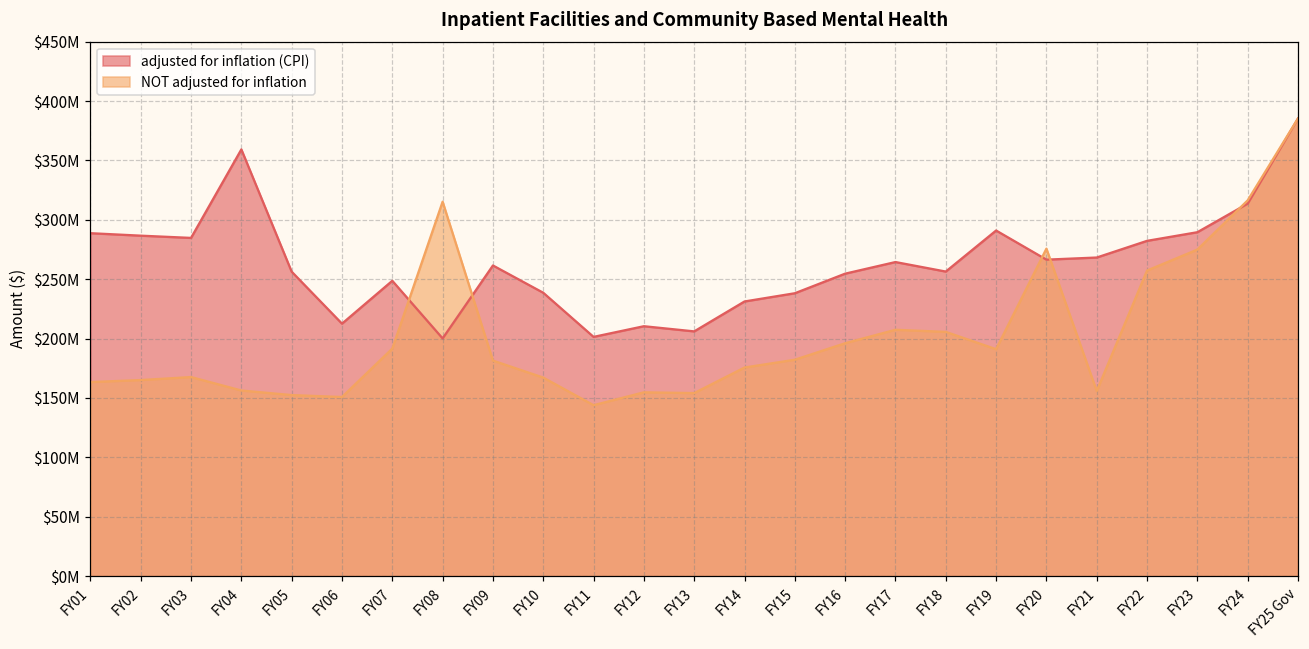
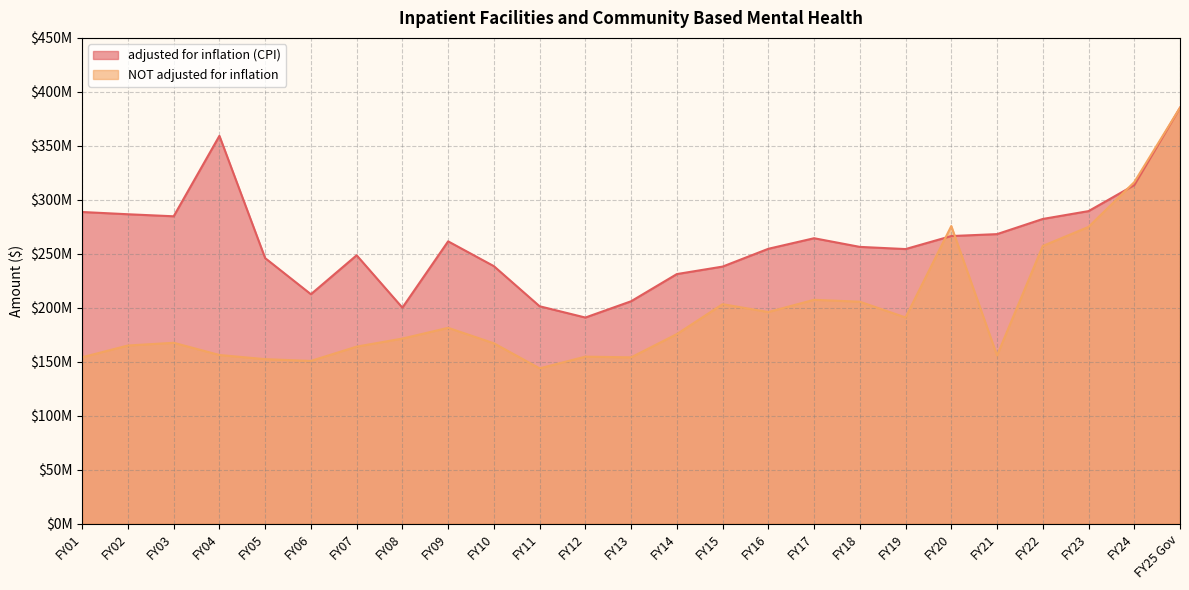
  {
    "adjusted for inflation (CPI)": {
      "FY01": "$289000000",
      "FY02": "$287000000",
      "FY03": "$285000000",
      "FY04": "$359000000",
-     "FY05": "$256000000",
+     "FY05": "$246000000",
      "FY06": "$213000000",
      "FY07": "$249000000",
      "FY08": "$200000000",
      "FY09": "$262000000",
      "FY10": "$239000000",
      "FY11": "$201000000",
-     "FY12": "$210000000",
+     "FY12": "$191000000",
      "FY13": "$206000000",
      "FY14": "$231000000",
      "FY15": "$238000000",
      "FY16": "$255000000",
      "FY17": "$264000000",
      "FY18": "$256000000",
-     "FY19": "$291000000",
+     "FY19": "$254000000",
      "FY20": "$266000000",
      "FY21": "$268000000",
      "FY22": "$282000000",
      "FY23": "$290000000",
      "FY24": "$314000000"
    },
    "NOT adjusted for inflation": {
-     "FY01": "$163000000",
+     "FY01": "$154000000",
      "FY02": "$165000000",
      "FY03": "$168000000",
      "FY04": "$156000000",
      "FY05": "$152000000",
      "FY06": "$151000000",
-     "FY07": "$192000000",
-     "FY08": "$315000000",
+     "FY07": "$164000000",
+     "FY08": "$171000000",
      "FY09": "$181000000",
      "FY10": "$167000000",
      "FY11": "$144000000",
      "FY12": "$155000000",
      "FY13": "$154000000",
      "FY14": "$176000000",
-     "FY15": "$182000000",
+     "FY15": "$203000000",
      "FY16": "$196000000",
      "FY17": "$207000000",
      "FY18": "$206000000",
      "FY19": "$191000000",
      "FY20": "$276000000",
      "FY21": "$156000000",
      "FY22": "$257000000",
      "FY23": "$275000000",
      "FY24": "$316000000"
    }
  }
